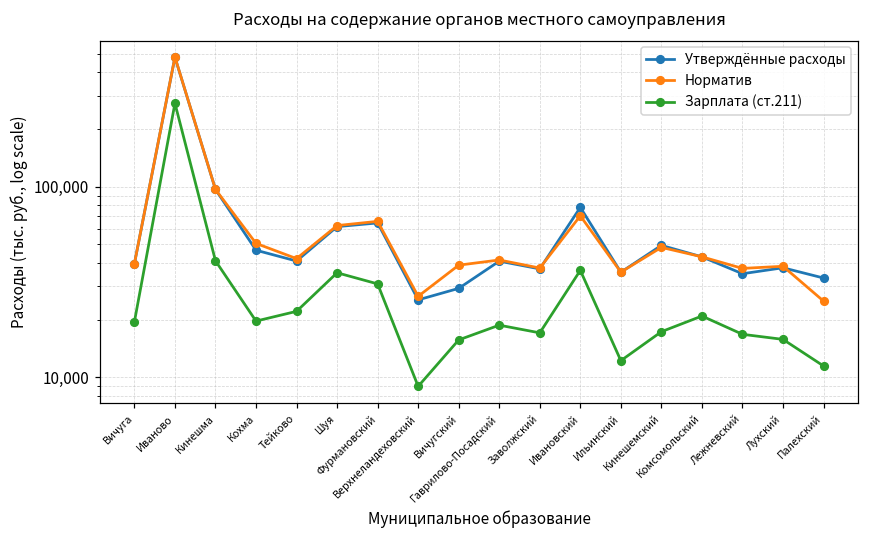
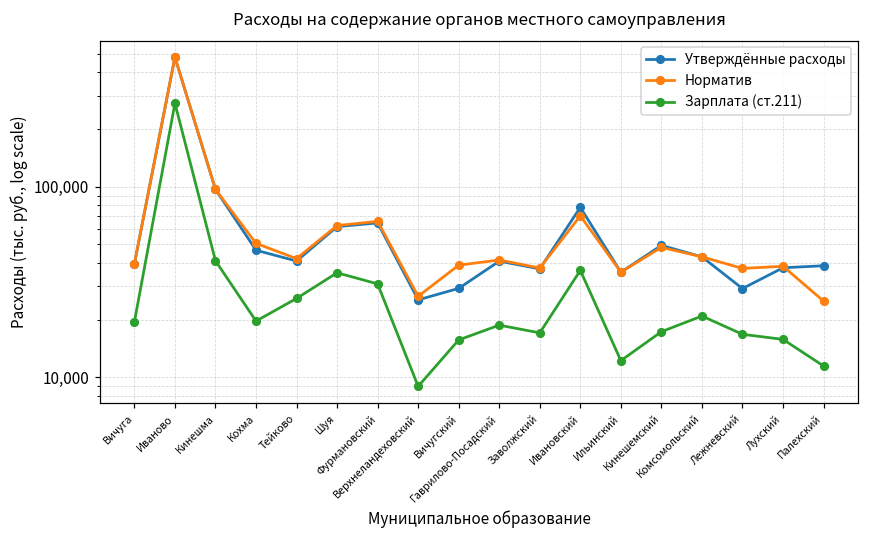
  {
    "Утверждённые расходы": {
      "Кохма": "46,000",
      "Верхнеландеховский": "26,000",
      "Вичугский": "29,000",
      "Ивановский": "80,000",
-     "Лежневский": "35,000",
-     "Палехский": "33,000"
+     "Лежневский": "29,000",
+     "Палехский": "39,000"
    },
    "Норматив": {
      "Кохма": "50,000",
      "Верхнеландеховский": "27,000",
      "Вичугский": "39,000",
      "Ивановский": "70,000",
      "Лежневский": "37,000",
      "Палехский": "25,000"
    },
    "Зарплата (ст.211)": {
      "Вичуга": "20,000",
      "Иваново": "270,000",
      "Кинешма": "41,000",
      "Кохма": "20,000",
-     "Тейково": "22,000",
+     "Тейково": "26,000",
      "Шуя": "35,000",
      "Фурмановский": "31,000",
      "Верхнеландеховский": "9,000",
      "Вичугский": "16,000",
      "Гаврилово-Посадский": "19,000",
      "Заволжский": "17,000",
      "Ивановский": "36,000",
      "Ильинский": "12,000",
      "Кинешемский": "17,000",
      "Комсомольский": "21,000",
      "Лежневский": "17,000",
      "Лухский": "16,000",
      "Палехский": "11,000"
    }
  }
